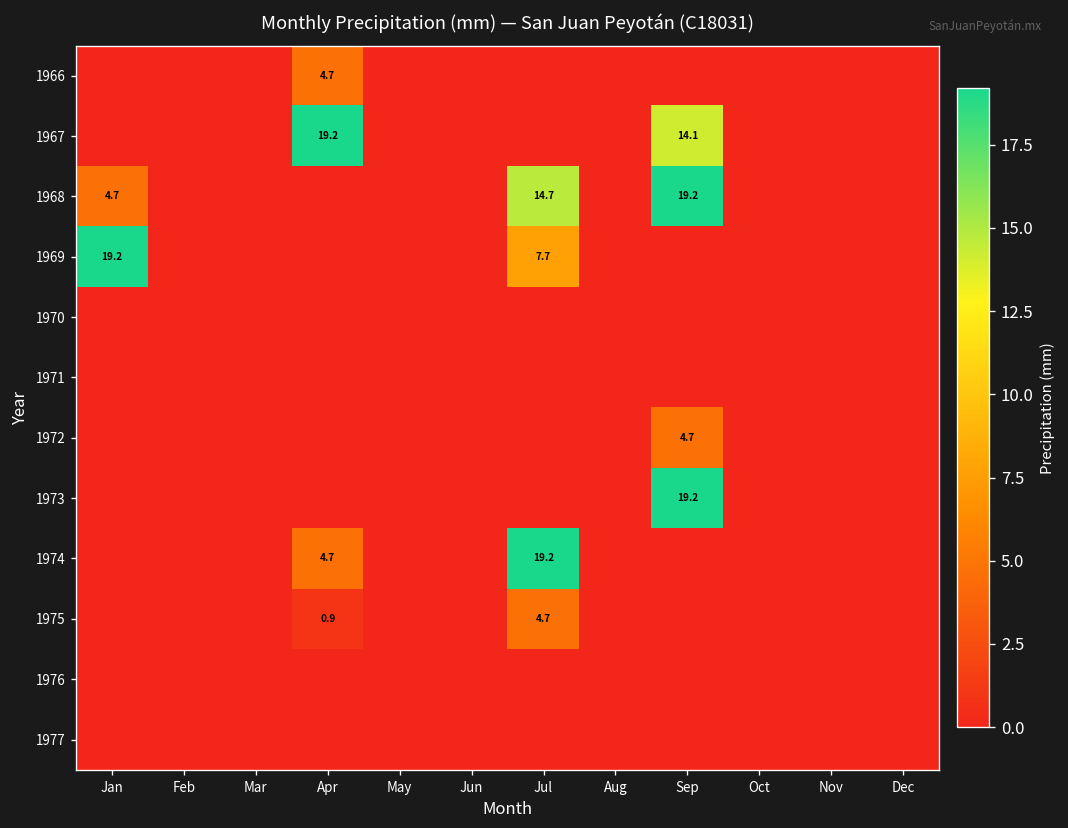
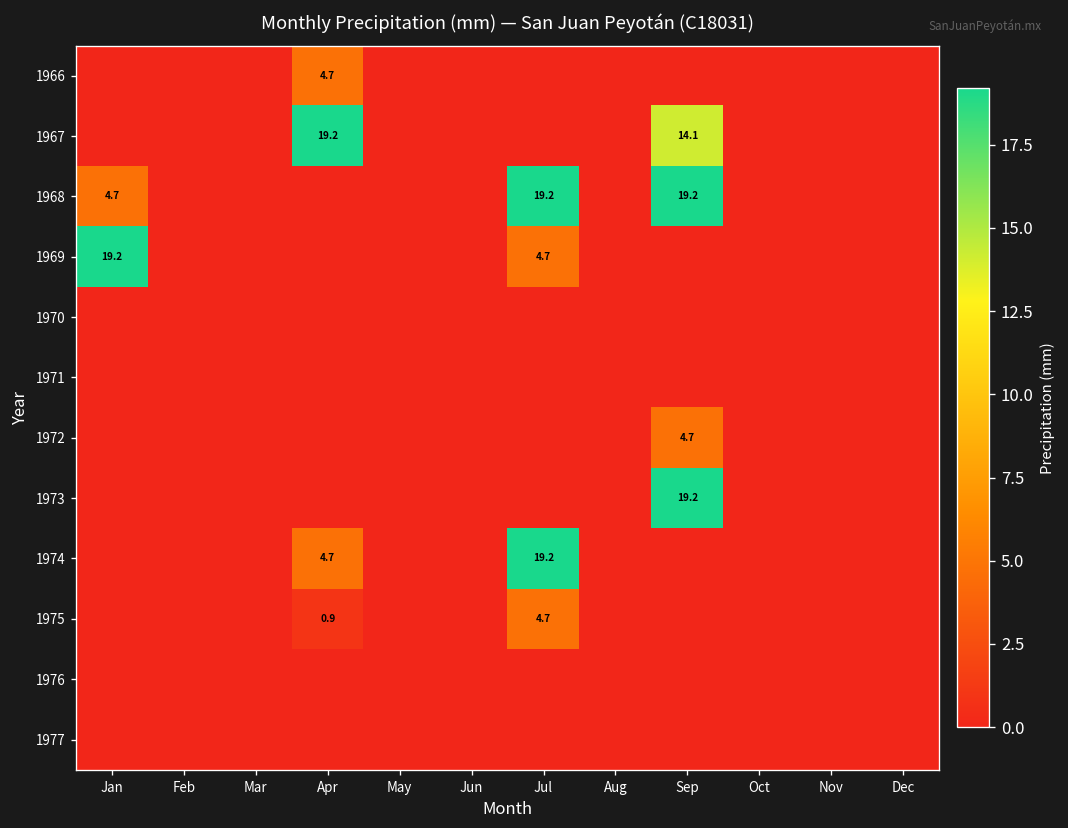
  {
    "1966": {
      "Apr": 4.7
    },
    "1967": {
      "Apr": 19.2,
      "Sep": 14.1
    },
    "1968": {
      "Jan": 4.7,
-     "Jul": 14.7,
+     "Jul": 19.2,
      "Sep": 19.2
    },
    "1969": {
      "Jan": 19.2,
-     "Jul": 7.7
+     "Jul": 4.7
    },
    "1972": {
      "Sep": 4.7
    },
    "1973": {
      "Sep": 19.2
    },
    "1974": {
      "Apr": 4.7,
      "Jul": 19.2
    },
    "1975": {
      "Apr": 0.9,
      "Jul": 4.7
    }
  }
